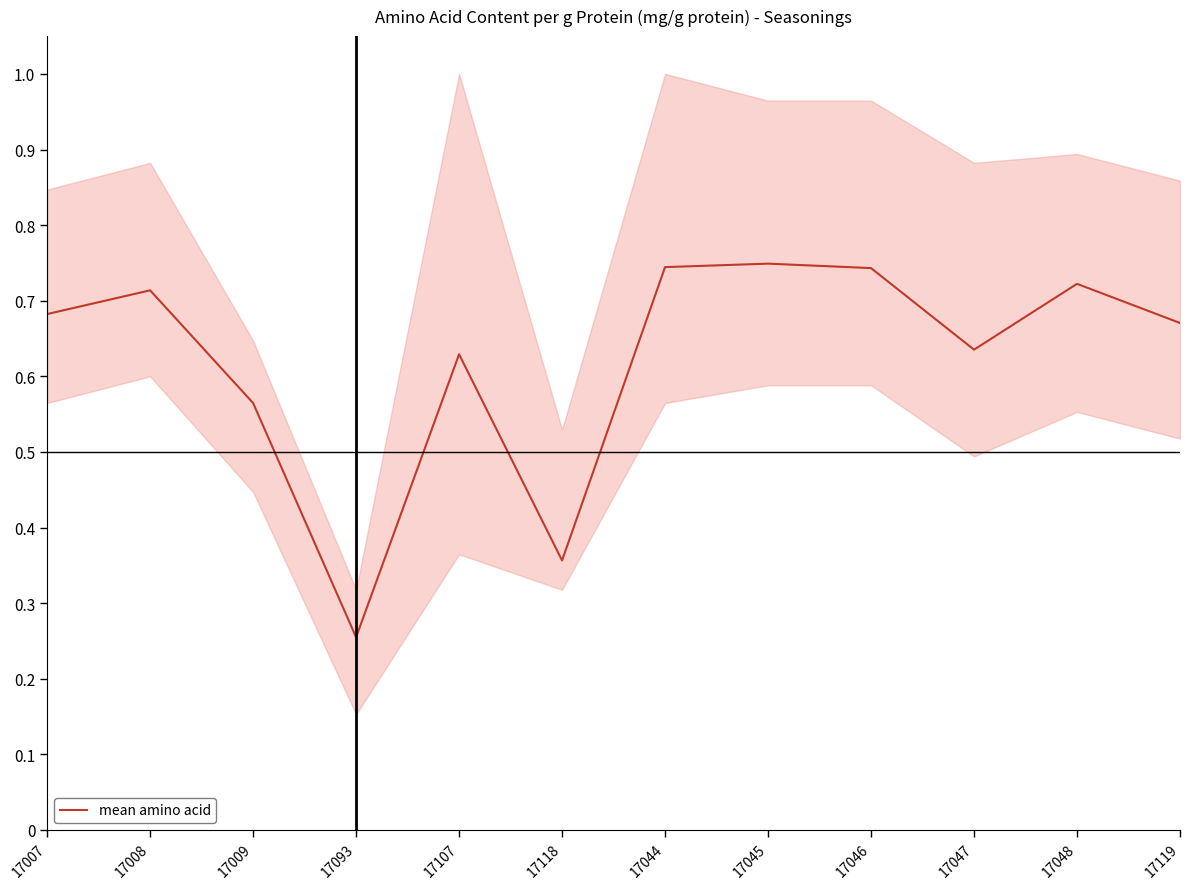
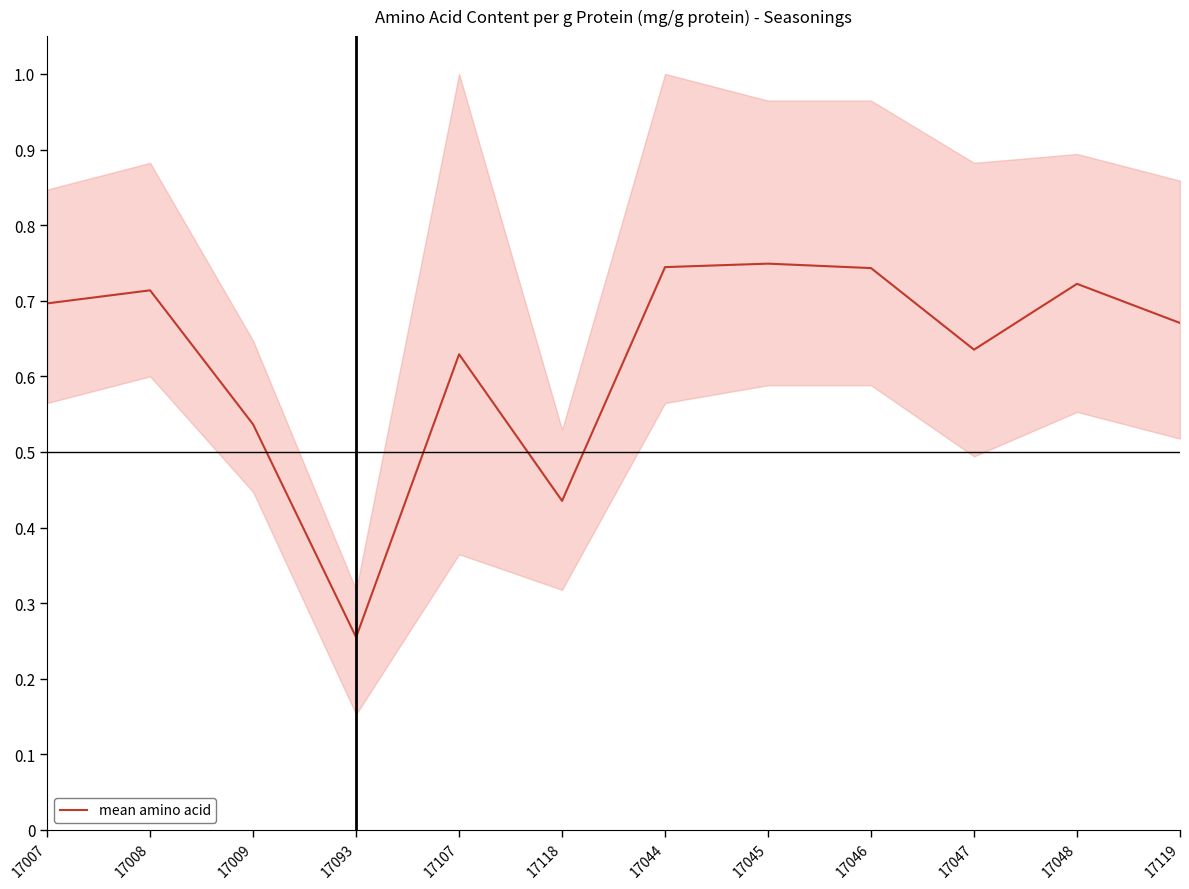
  {
    "mean amino acid": {
-     "17007": 0.68,
+     "17007": 0.70,
      "17008": 0.71,
-     "17009": 0.56,
+     "17009": 0.54,
      "17093": 0.25,
      "17107": 0.63,
-     "17118": 0.36,
+     "17118": 0.44,
      "17044": 0.74,
      "17045": 0.75,
      "17046": 0.74,
      "17047": 0.64,
      "17048": 0.72,
      "17119": 0.67
    }
  }
